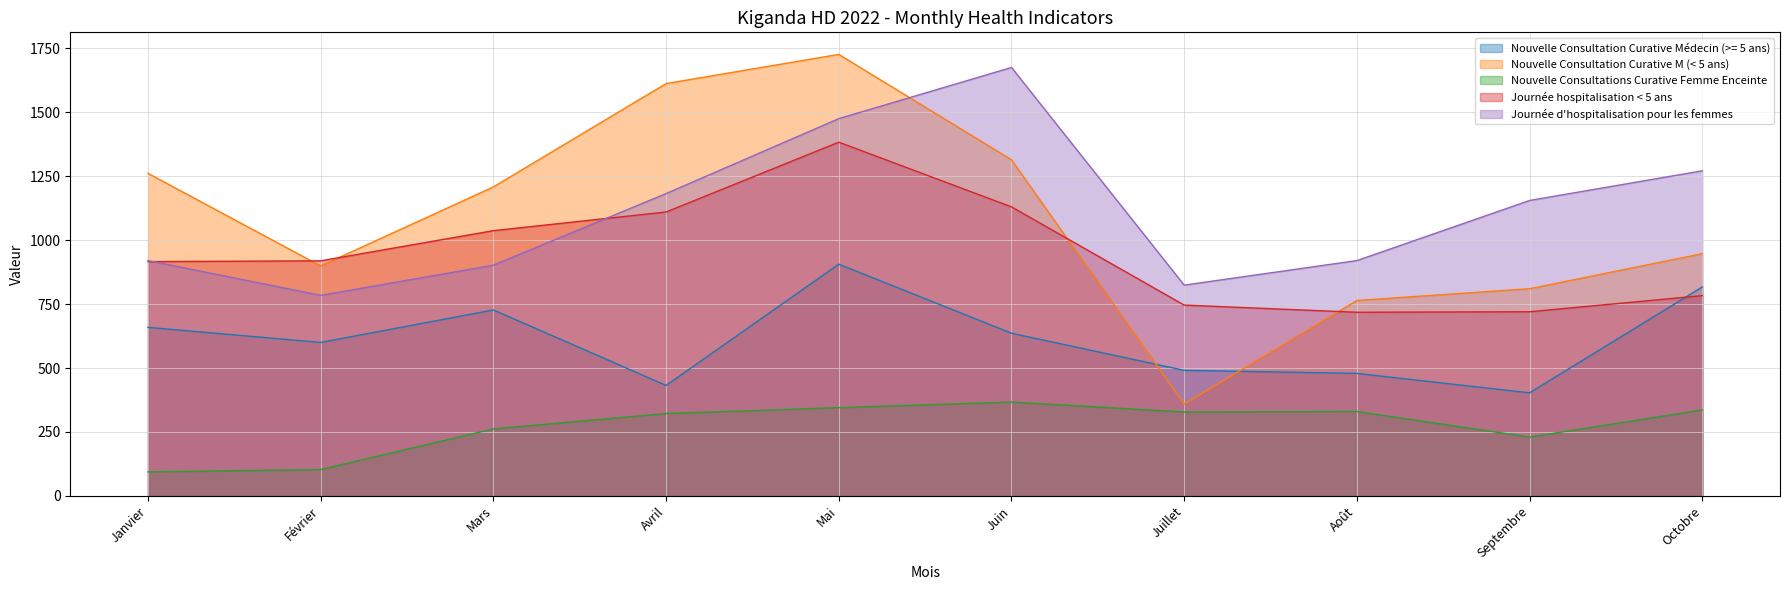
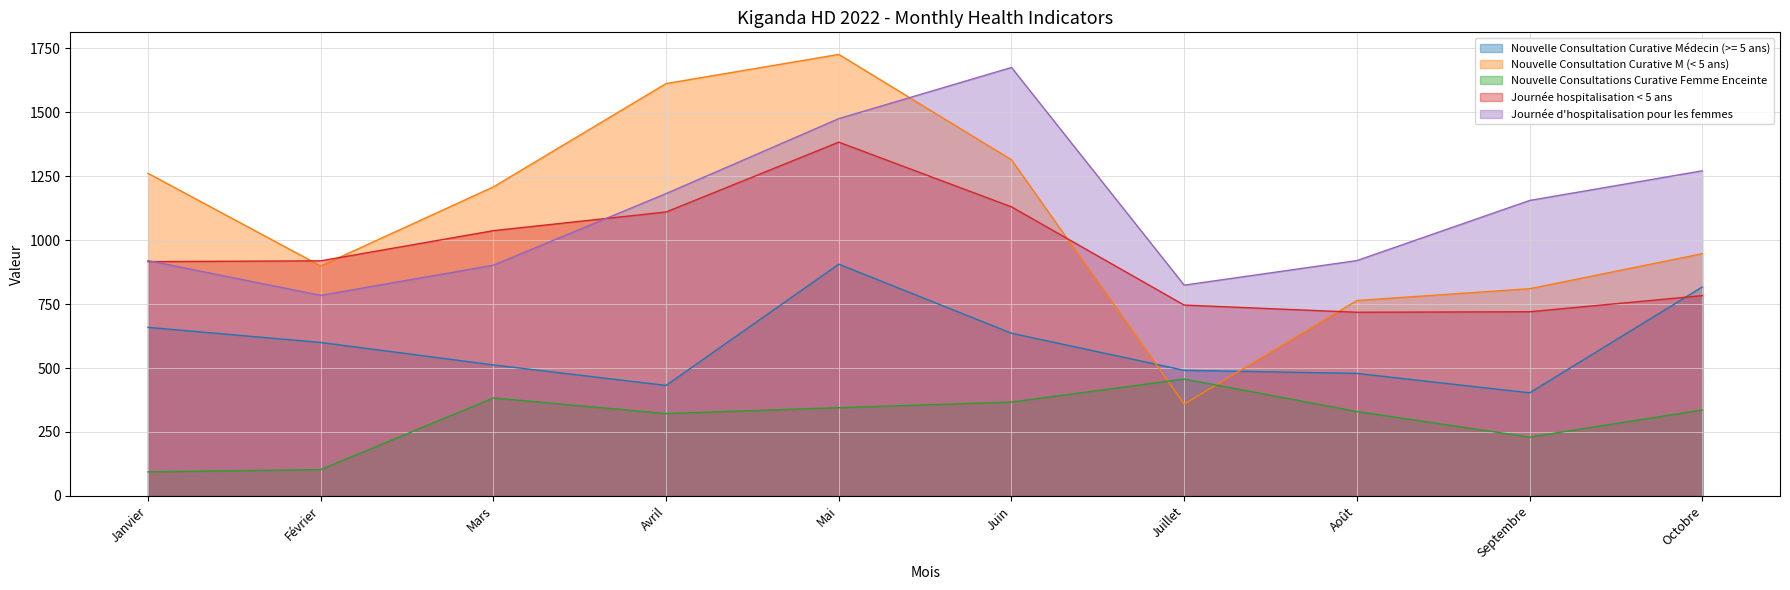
  {
    "Nouvelle Consultation Curative Médecin (>= 5 ans)": {
      "Janvier": 660,
      "Février": 600,
-     "Mars": 730,
+     "Mars": 510,
      "Avril": 430,
      "Mai": 910,
      "Juin": 640,
      "Juillet": 490,
      "Août": 480,
      "Septembre": 400,
      "Octobre": 820
    },
    "Nouvelle Consultations Curative Femme Enceinte": {
      "Janvier": 90,
      "Février": 100,
-     "Mars": 260,
+     "Mars": 380,
      "Avril": 320,
      "Mai": 350,
      "Juin": 370,
-     "Juillet": 330,
+     "Juillet": 460,
      "Août": 330,
      "Septembre": 230,
      "Octobre": 340
    },
    "Journée d'hospitalisation pour les femmes": {
      "Février": 780,
      "Mars": 900,
      "Avril": 1180,
      "Mai": 1480,
      "Juin": 1680,
      "Juillet": 820,
      "Août": 920,
      "Septembre": 1160,
      "Octobre": 1270
    }
  }
